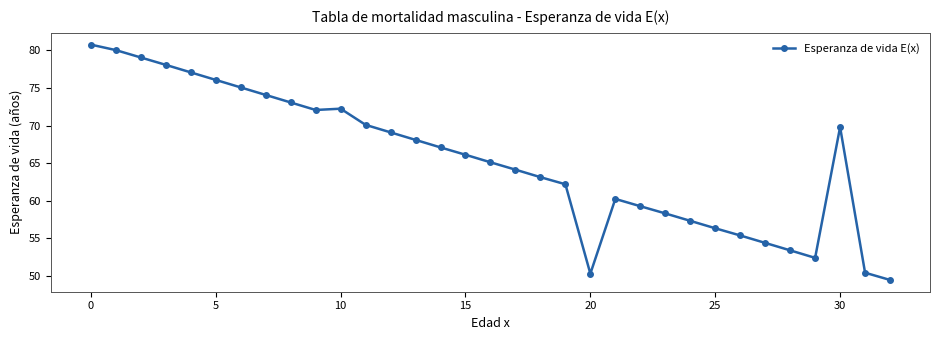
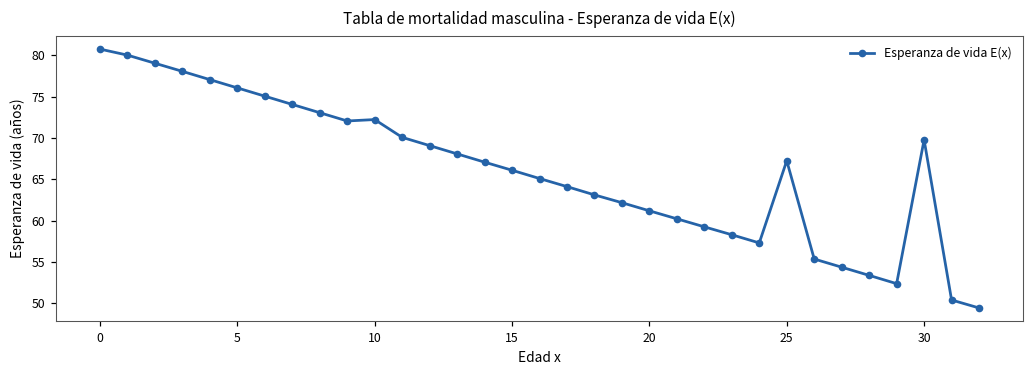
  {
    "0": 81,
    "5": 76,
    "10": 72,
    "15": 66,
-   "20": 50,
-   "25": 56,
+   "20": 61,
+   "25": 67,
    "30": 70
  }
